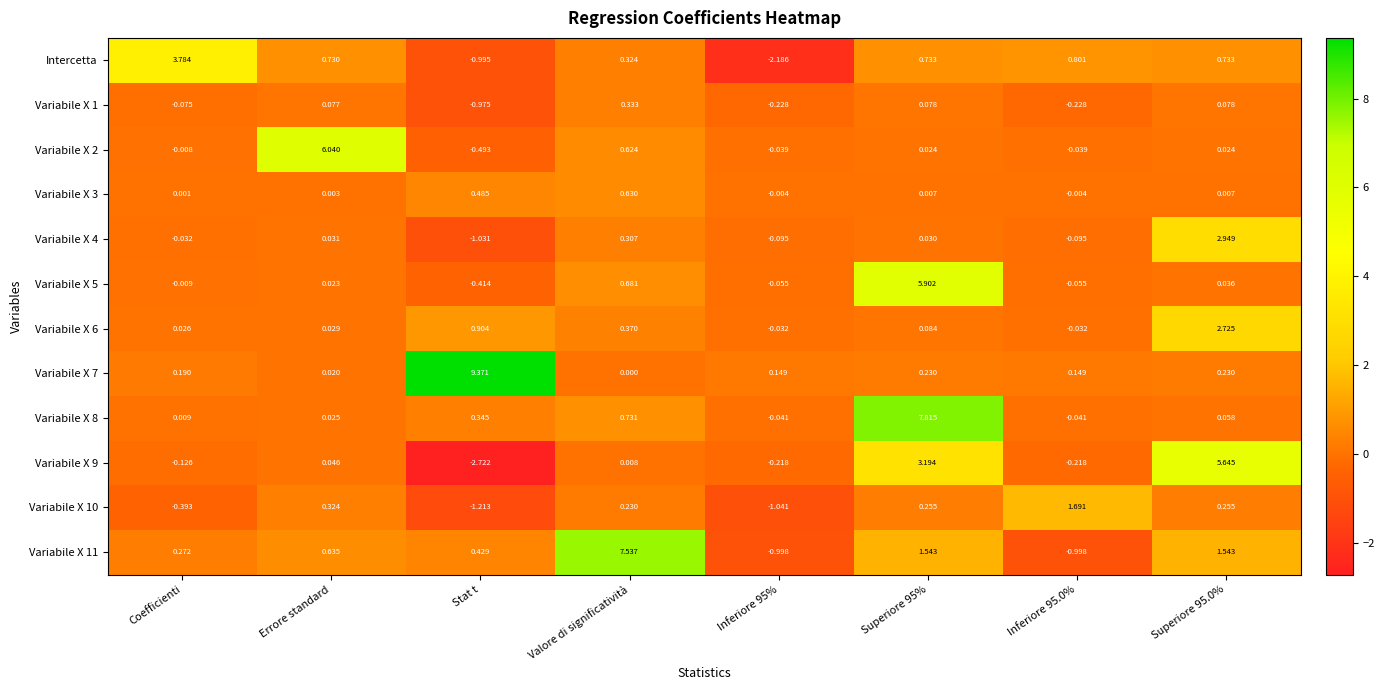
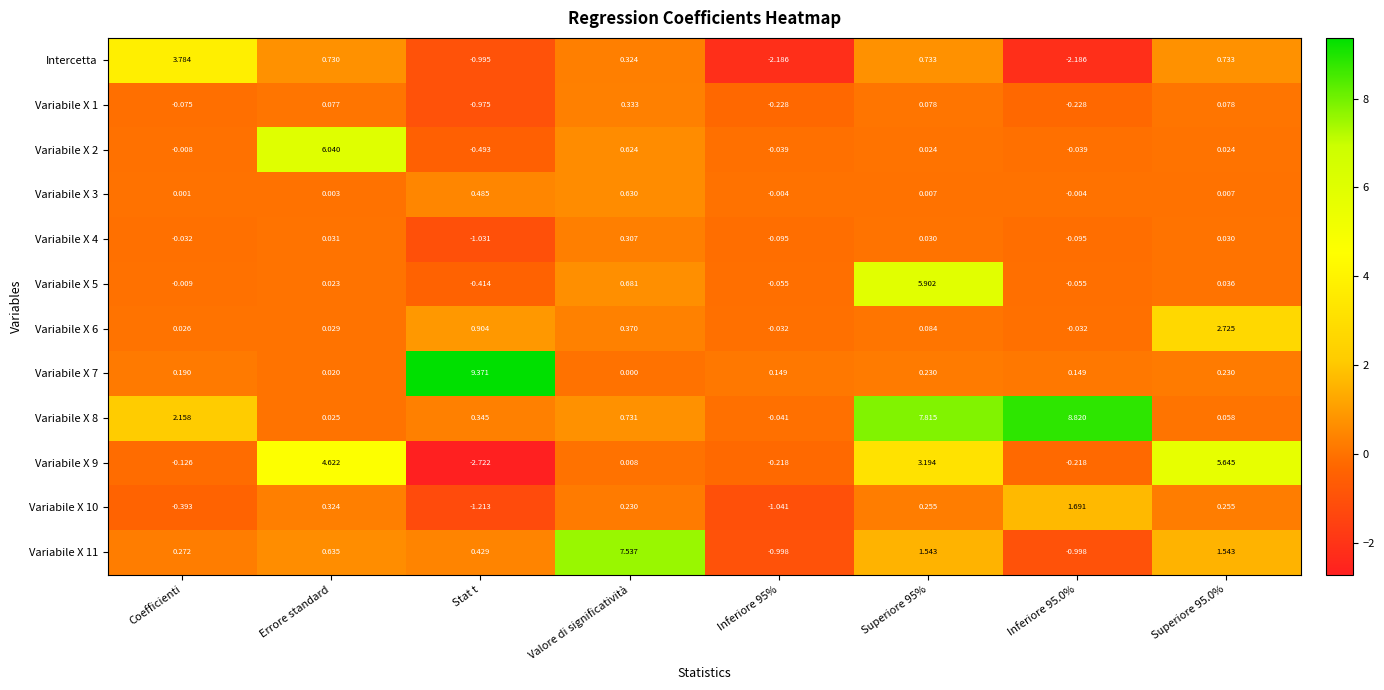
  {
    "Intercetta": {
      "Coefficienti": 3.784,
      "Errore standard": 0.730,
      "Stat t": -0.995,
      "Valore di significatività": 0.324,
      "Inferiore 95%": -2.186,
      "Superiore 95%": 0.733,
-     "Inferiore 95.0%": 0.801,
+     "Inferiore 95.0%": -2.186,
      "Superiore 95.0%": 0.733
    },
    "Variabile X 1": {
      "Coefficienti": -0.075,
      "Errore standard": 0.077,
      "Stat t": -0.975,
      "Valore di significatività": 0.333,
      "Inferiore 95%": -0.228,
      "Superiore 95%": 0.078,
      "Inferiore 95.0%": -0.228,
      "Superiore 95.0%": 0.078
    },
    "Variabile X 2": {
      "Coefficienti": -0.008,
      "Errore standard": 6.040,
      "Stat t": -0.493,
      "Valore di significatività": 0.624,
      "Inferiore 95%": -0.039,
      "Superiore 95%": 0.024,
      "Inferiore 95.0%": -0.039,
      "Superiore 95.0%": 0.024
    },
    "Variabile X 3": {
      "Coefficienti": 0.001,
      "Errore standard": 0.003,
      "Stat t": 0.485,
      "Valore di significatività": 0.630,
      "Inferiore 95%": -0.004,
      "Superiore 95%": 0.007,
      "Inferiore 95.0%": -0.004,
      "Superiore 95.0%": 0.007
    },
    "Variabile X 4": {
      "Coefficienti": -0.032,
      "Errore standard": 0.031,
      "Stat t": -1.031,
      "Valore di significatività": 0.307,
      "Inferiore 95%": -0.095,
      "Superiore 95%": 0.030,
      "Inferiore 95.0%": -0.095,
-     "Superiore 95.0%": 2.949
+     "Superiore 95.0%": 0.030
    },
    "Variabile X 5": {
      "Coefficienti": -0.009,
      "Errore standard": 0.023,
      "Stat t": -0.414,
      "Valore di significatività": 0.681,
      "Inferiore 95%": -0.055,
      "Superiore 95%": 5.902,
      "Inferiore 95.0%": -0.055,
      "Superiore 95.0%": 0.036
    },
    "Variabile X 6": {
      "Coefficienti": 0.026,
      "Errore standard": 0.029,
      "Stat t": 0.904,
      "Valore di significatività": 0.370,
      "Inferiore 95%": -0.032,
      "Superiore 95%": 0.084,
      "Inferiore 95.0%": -0.032,
      "Superiore 95.0%": 2.725
    },
    "Variabile X 7": {
      "Coefficienti": 0.190,
      "Errore standard": 0.020,
      "Stat t": 9.371,
      "Valore di significatività": 0.000,
      "Inferiore 95%": 0.149,
      "Superiore 95%": 0.230,
      "Inferiore 95.0%": 0.149,
      "Superiore 95.0%": 0.230
    },
    "Variabile X 8": {
-     "Coefficienti": 0.009,
+     "Coefficienti": 2.158,
      "Errore standard": 0.025,
      "Stat t": 0.345,
      "Valore di significatività": 0.731,
      "Inferiore 95%": -0.041,
      "Superiore 95%": 7.815,
-     "Inferiore 95.0%": -0.041,
+     "Inferiore 95.0%": 8.820,
      "Superiore 95.0%": 0.058
    },
    "Variabile X 9": {
      "Coefficienti": -0.126,
-     "Errore standard": 0.046,
+     "Errore standard": 4.622,
      "Stat t": -2.722,
      "Valore di significatività": 0.008,
      "Inferiore 95%": -0.218,
      "Superiore 95%": 3.194,
      "Inferiore 95.0%": -0.218,
      "Superiore 95.0%": 5.645
    },
    "Variabile X 10": {
      "Coefficienti": -0.393,
      "Errore standard": 0.324,
      "Stat t": -1.213,
      "Valore di significatività": 0.230,
      "Inferiore 95%": -1.041,
      "Superiore 95%": 0.255,
      "Inferiore 95.0%": 1.691,
      "Superiore 95.0%": 0.255
    },
    "Variabile X 11": {
      "Coefficienti": 0.272,
      "Errore standard": 0.635,
      "Stat t": 0.429,
      "Valore di significatività": 7.537,
      "Inferiore 95%": -0.998,
      "Superiore 95%": 1.543,
      "Inferiore 95.0%": -0.998,
      "Superiore 95.0%": 1.543
    }
  }
